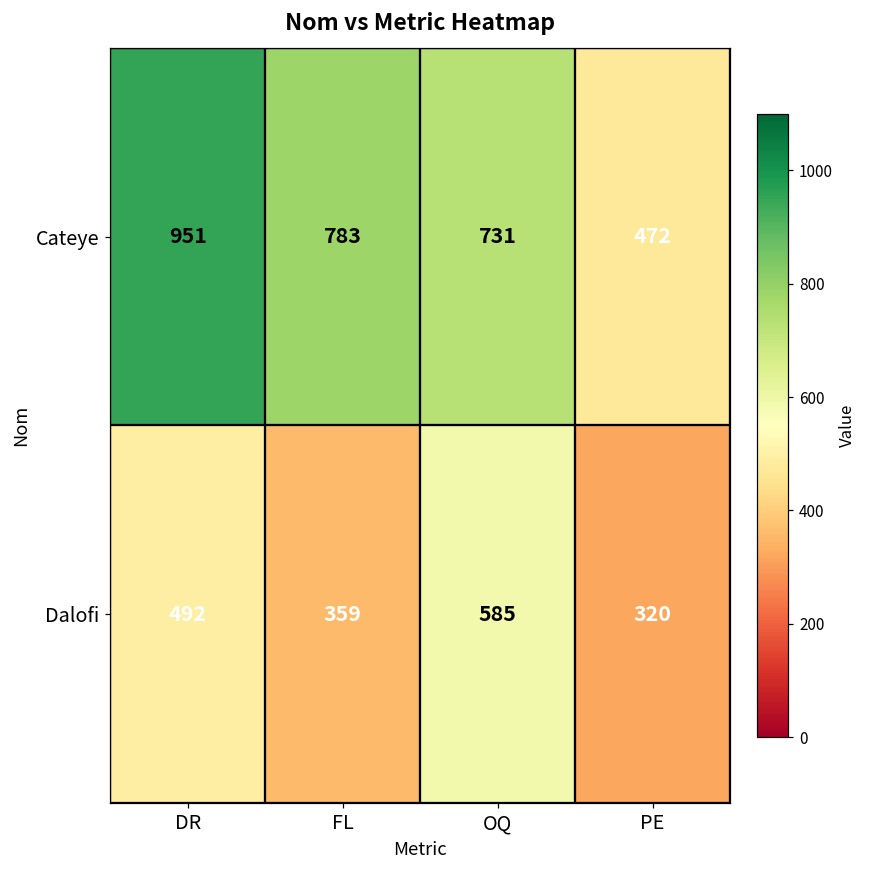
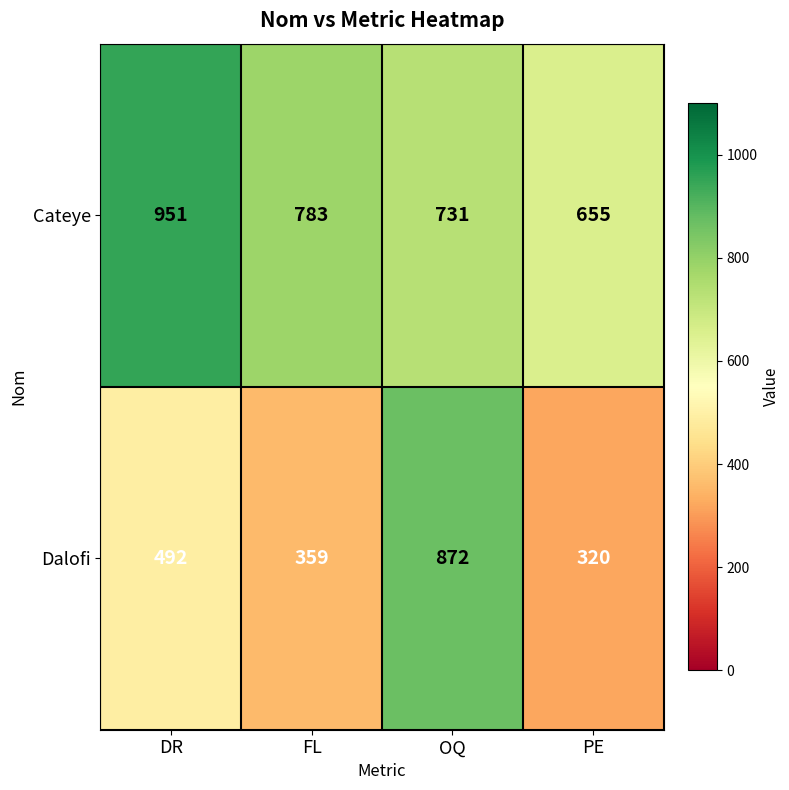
  {
    "Cateye": {
      "DR": 951,
      "FL": 783,
      "OQ": 731,
-     "PE": 472
+     "PE": 655
    },
    "Dalofi": {
      "DR": 492,
      "FL": 359,
-     "OQ": 585,
+     "OQ": 872,
      "PE": 320
    }
  }
